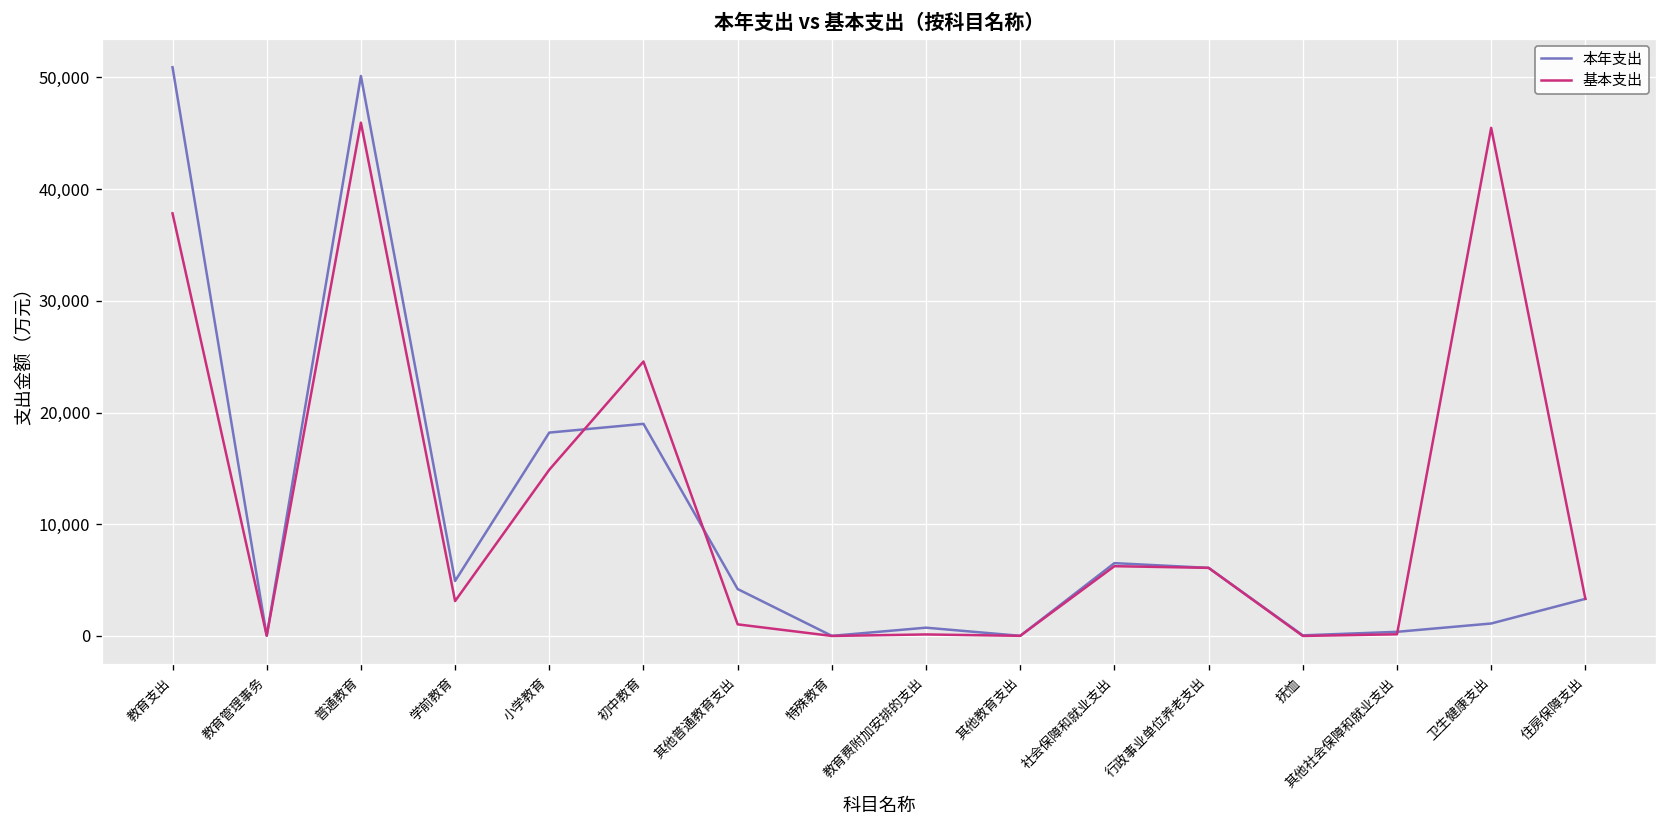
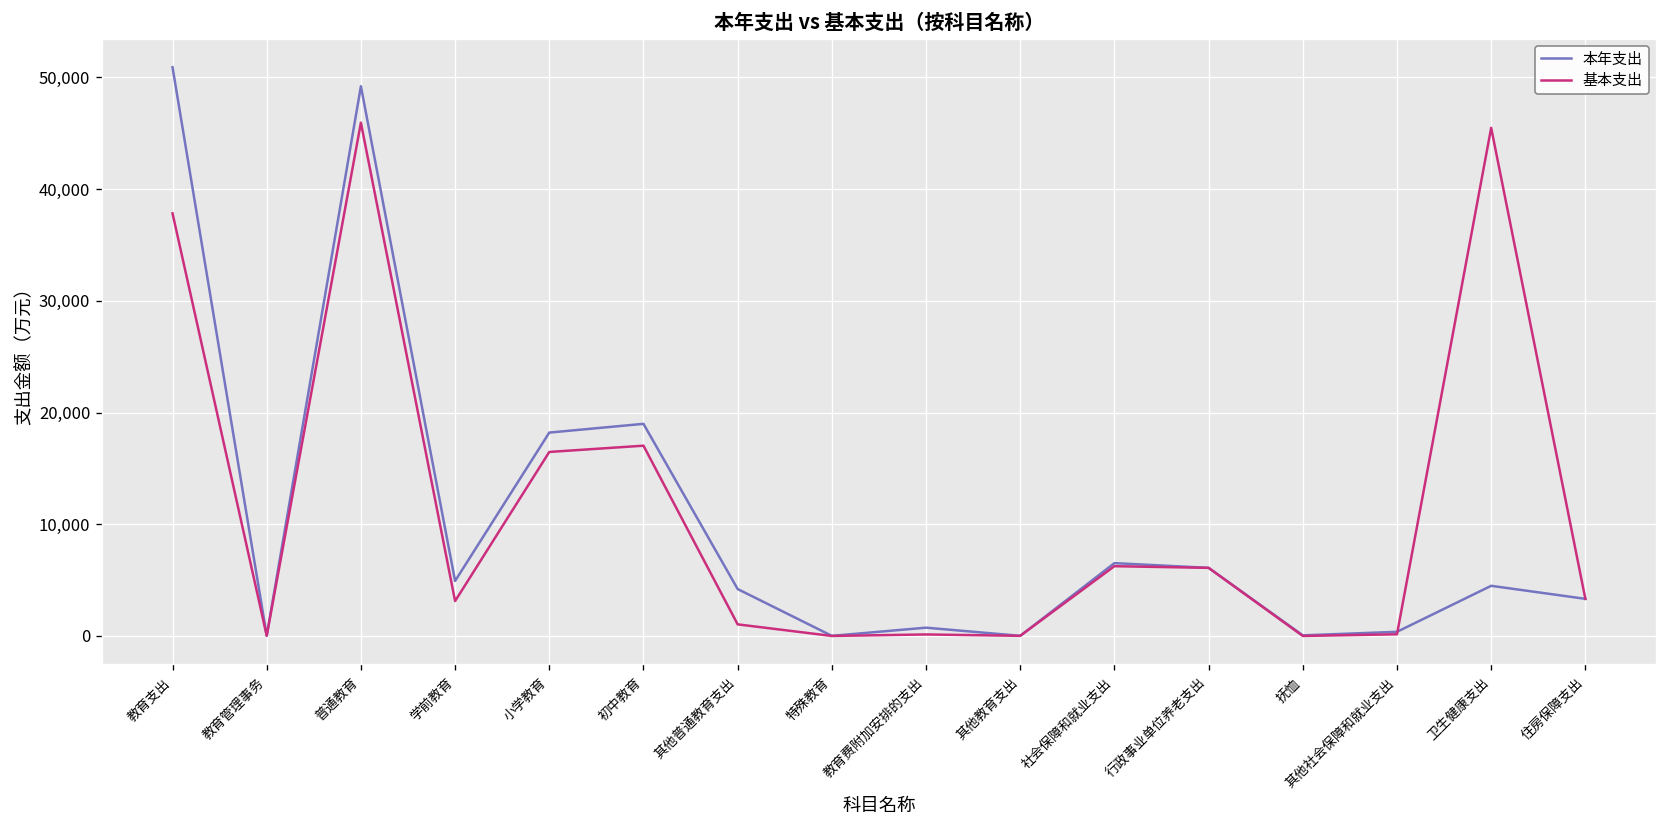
  {
    "本年支出": {
      "教育支出": "51,000",
-     "普通教育": "50,000",
+     "普通教育": "49,000",
      "学前教育": "5,000",
      "小学教育": "18,000",
      "初中教育": "19,000",
      "其他普通教育支出": "4,000",
      "教育费附加安排的支出": "1,000",
-     "卫生健康支出": "1,000"
+     "卫生健康支出": "4,000"
    },
    "基本支出": {
      "教育支出": "38,000",
      "普通教育": "46,000",
      "学前教育": "3,000",
-     "小学教育": "15,000",
-     "初中教育": "25,000",
+     "小学教育": "16,000",
+     "初中教育": "17,000",
      "其他普通教育支出": "1,000",
      "教育费附加安排的支出": "0",
      "卫生健康支出": "45,000"
    }
  }
